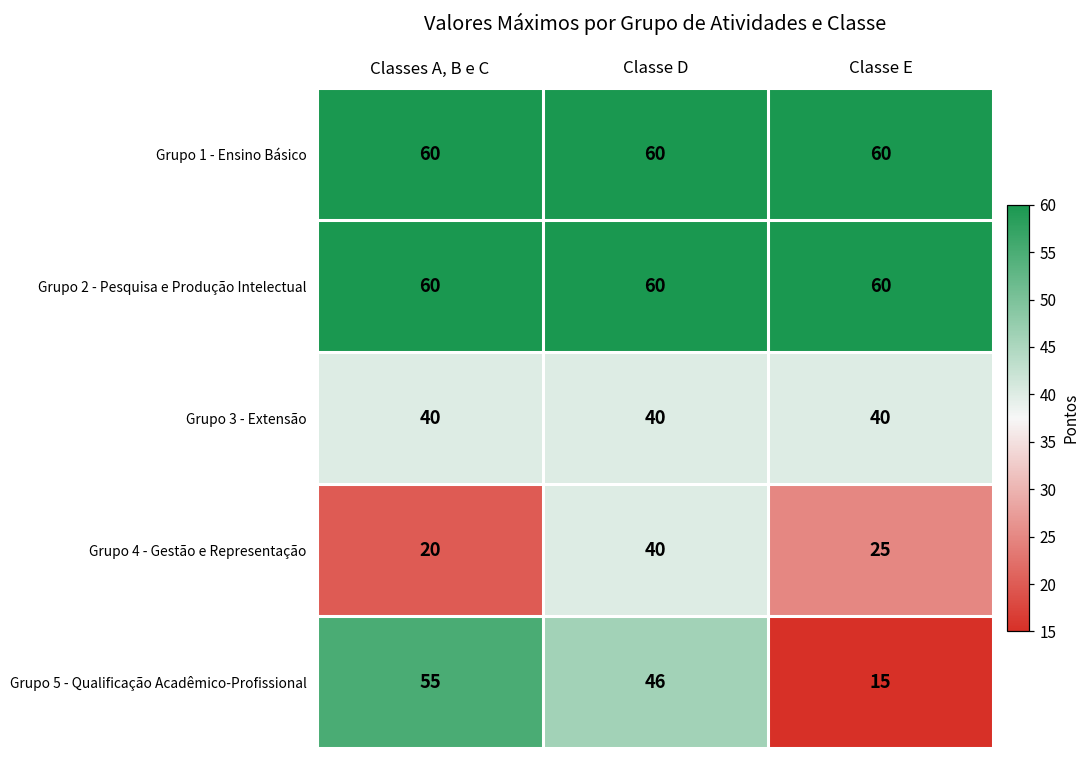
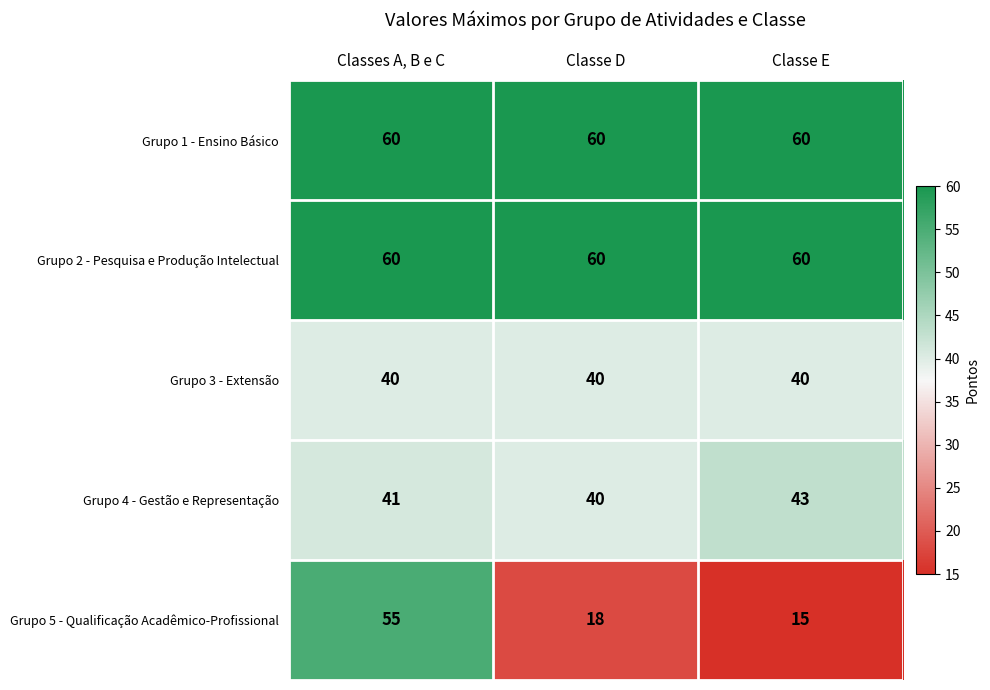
  {
    "Grupo 1 - Ensino Básico": {
      "Classes A, B e C": 60,
      "Classe D": 60,
      "Classe E": 60
    },
    "Grupo 2 - Pesquisa e Produção Intelectual": {
      "Classes A, B e C": 60,
      "Classe D": 60,
      "Classe E": 60
    },
    "Grupo 3 - Extensão": {
      "Classes A, B e C": 40,
      "Classe D": 40,
      "Classe E": 40
    },
    "Grupo 4 - Gestão e Representação": {
-     "Classes A, B e C": 20,
+     "Classes A, B e C": 41,
      "Classe D": 40,
-     "Classe E": 25
+     "Classe E": 43
    },
    "Grupo 5 - Qualificação Acadêmico-Profissional": {
      "Classes A, B e C": 55,
-     "Classe D": 46,
+     "Classe D": 18,
      "Classe E": 15
    }
  }
